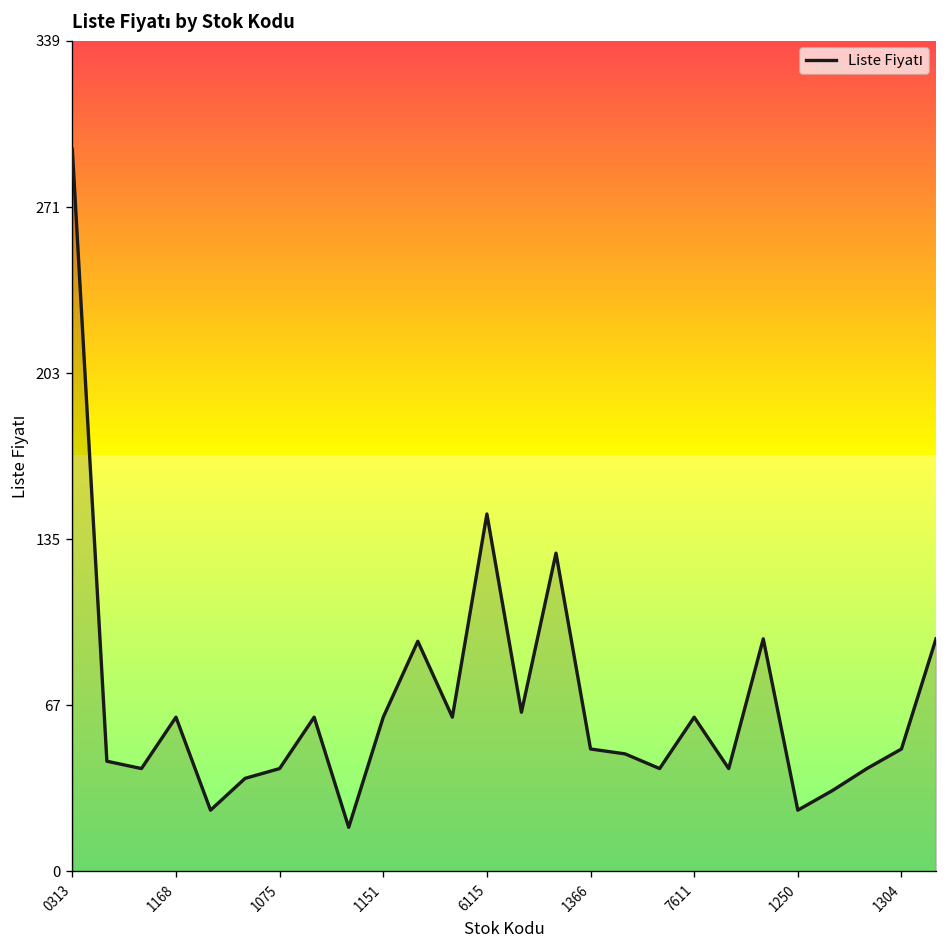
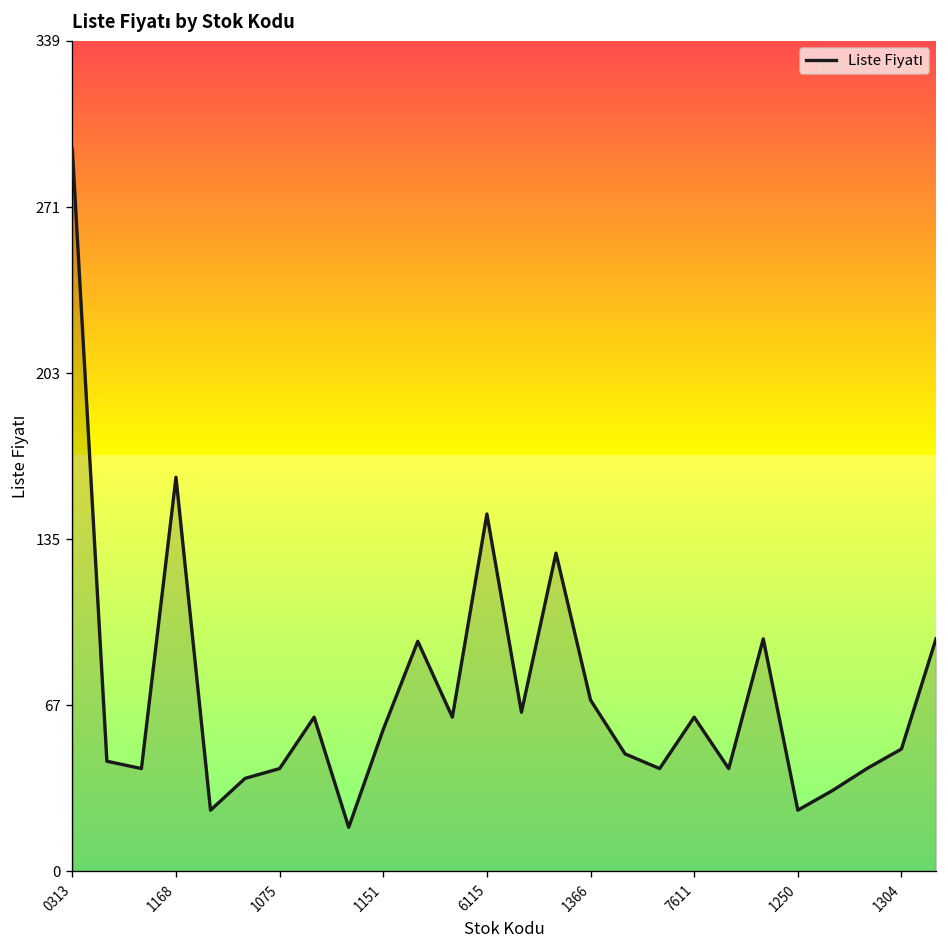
  {
    "0313": 295,
-   "1168": 63,
+   "1168": 161,
    "1075": 42,
-   "1151": 63,
+   "1151": 58,
    "6115": 146,
-   "1366": 50,
+   "1366": 70,
    "7611": 63,
    "1250": 25,
    "1304": 50
  }
